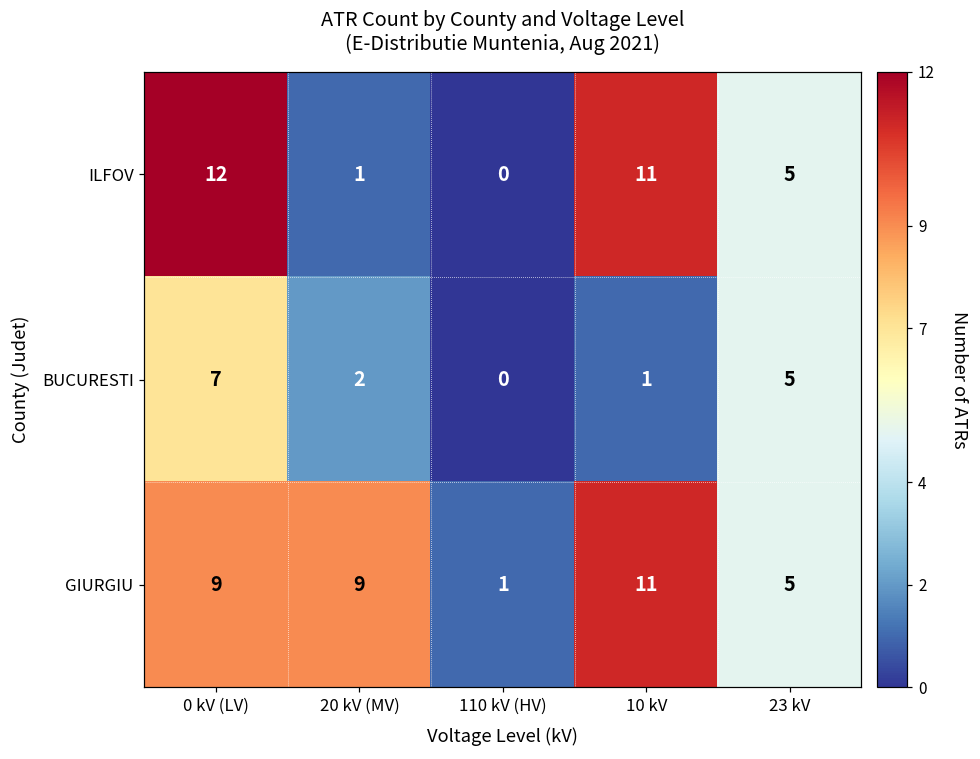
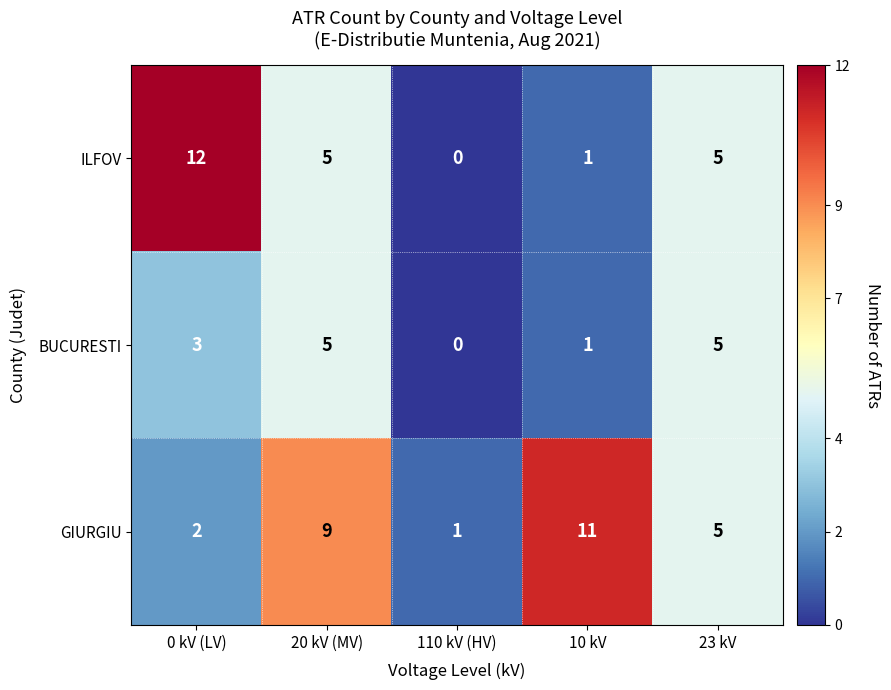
  {
    "ILFOV": {
      "0 kV (LV)": 12,
-     "20 kV (MV)": 1,
+     "20 kV (MV)": 5,
      "110 kV (HV)": 0,
-     "10 kV": 11,
+     "10 kV": 1,
      "23 kV": 5
    },
    "BUCURESTI": {
-     "0 kV (LV)": 7,
-     "20 kV (MV)": 2,
+     "0 kV (LV)": 3,
+     "20 kV (MV)": 5,
      "110 kV (HV)": 0,
      "10 kV": 1,
      "23 kV": 5
    },
    "GIURGIU": {
-     "0 kV (LV)": 9,
+     "0 kV (LV)": 2,
      "20 kV (MV)": 9,
      "110 kV (HV)": 1,
      "10 kV": 11,
      "23 kV": 5
    }
  }
